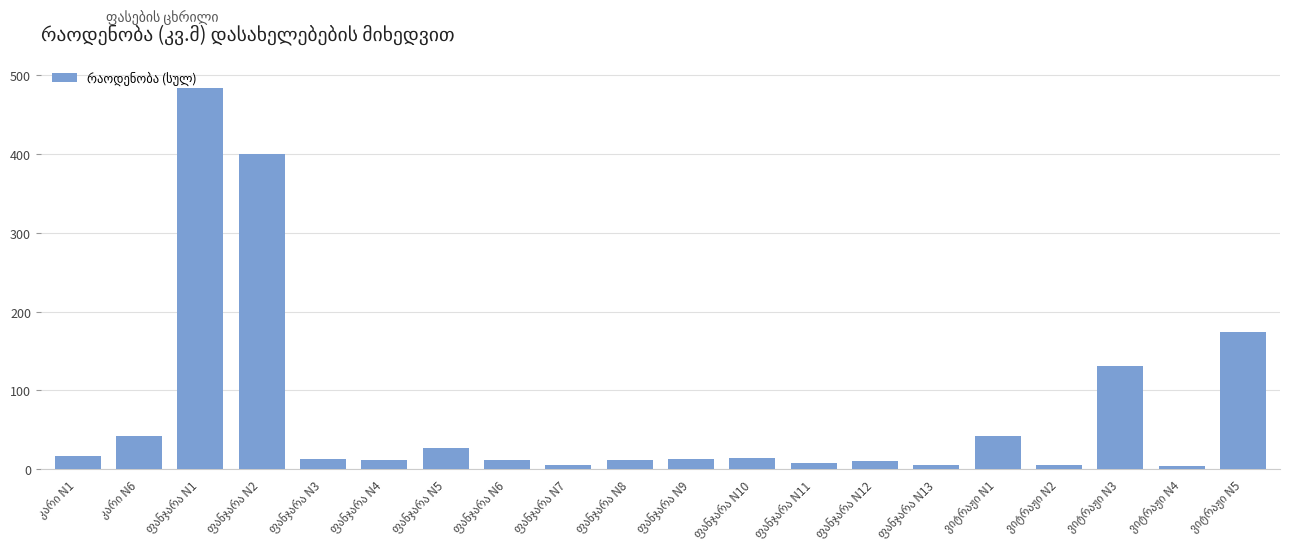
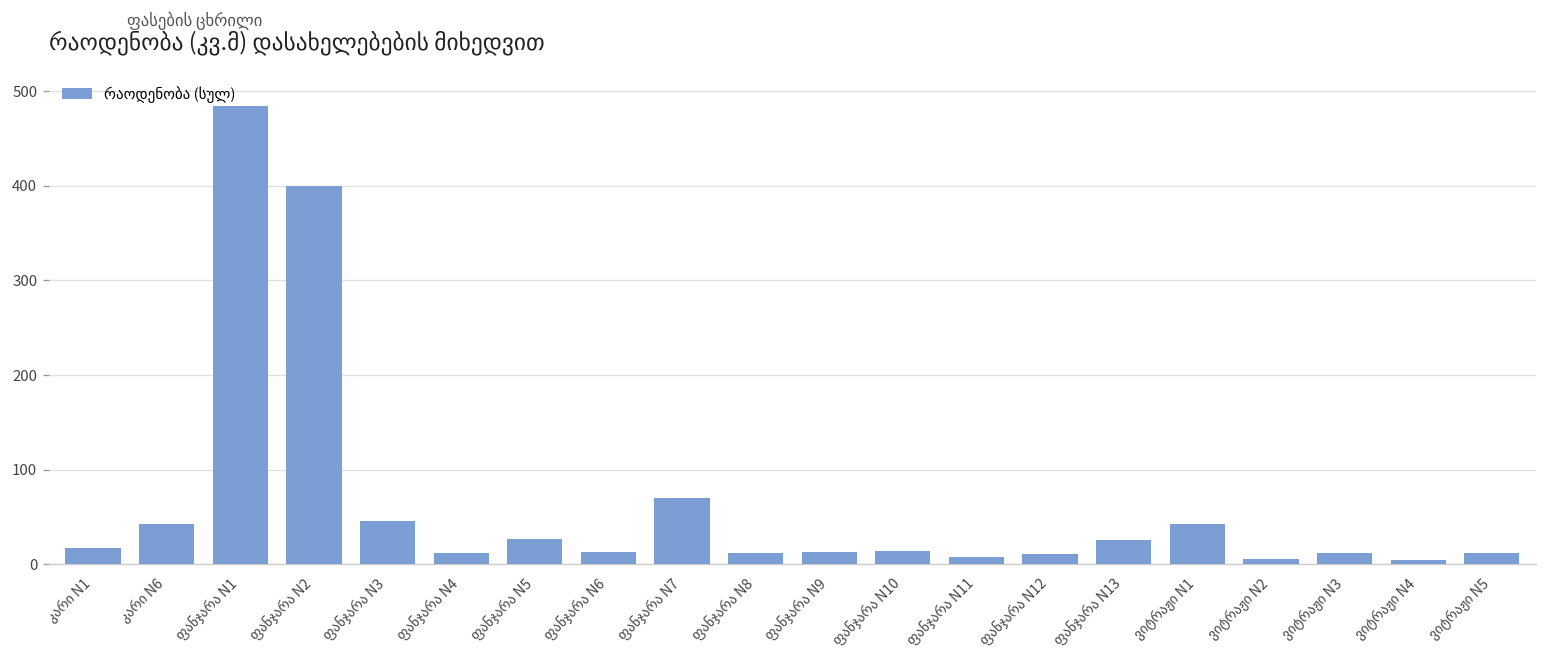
  {
    "კარი N1": 20,
    "კარი N6": 40,
    "ფანჯარა N1": 480,
    "ფანჯარა N2": 400,
-   "ფანჯარა N3": 10,
+   "ფანჯარა N3": 50,
    "ფანჯარა N4": 10,
    "ფანჯარა N5": 30,
    "ფანჯარა N6": 10,
-   "ფანჯარა N7": 10,
+   "ფანჯარა N7": 70,
    "ფანჯარა N8": 10,
    "ფანჯარა N9": 10,
    "ფანჯარა N10": 10,
    "ფანჯარა N11": 10,
    "ფანჯარა N12": 10,
-   "ფანჯარა N13": 10,
+   "ფანჯარა N13": 30,
    "ვიტრაჟი N1": 40,
    "ვიტრაჟი N2": 10,
-   "ვიტრაჟი N3": 130,
+   "ვიტრაჟი N3": 10,
    "ვიტრაჟი N4": 0,
-   "ვიტრაჟი N5": 170
+   "ვიტრაჟი N5": 10
  }
